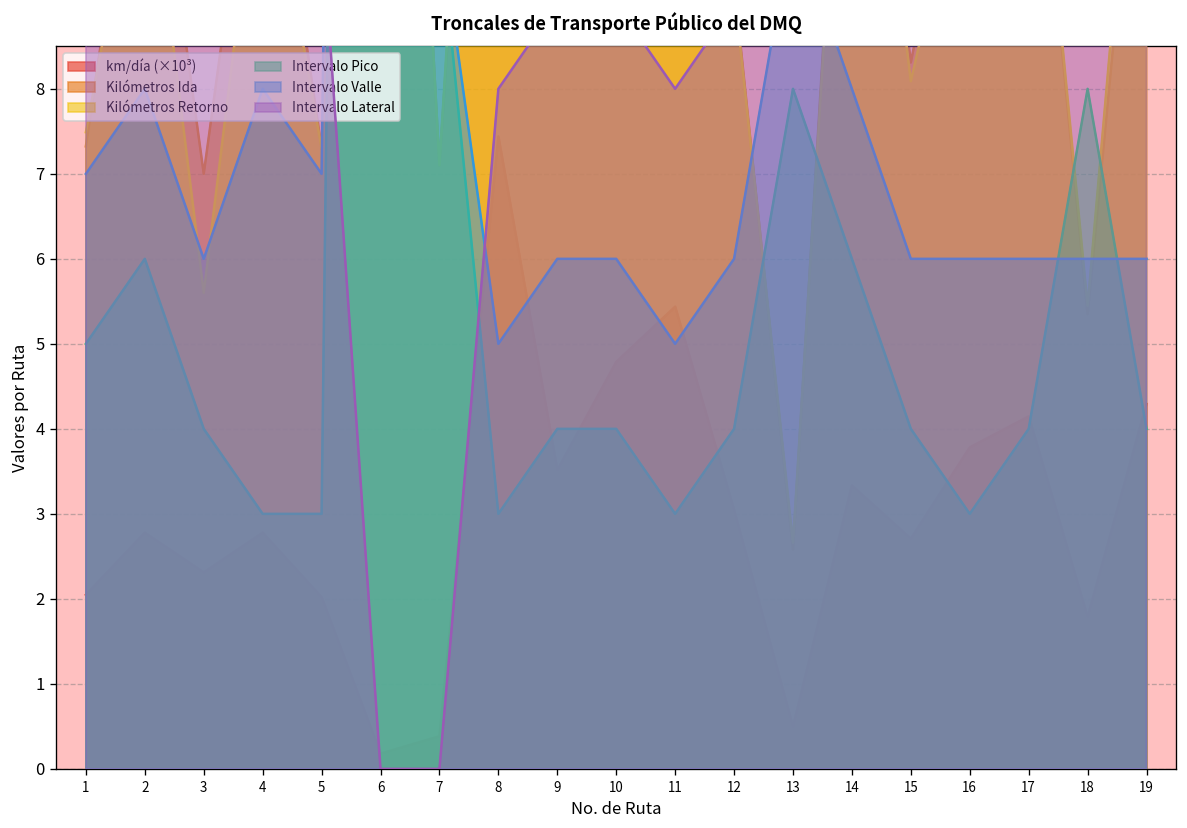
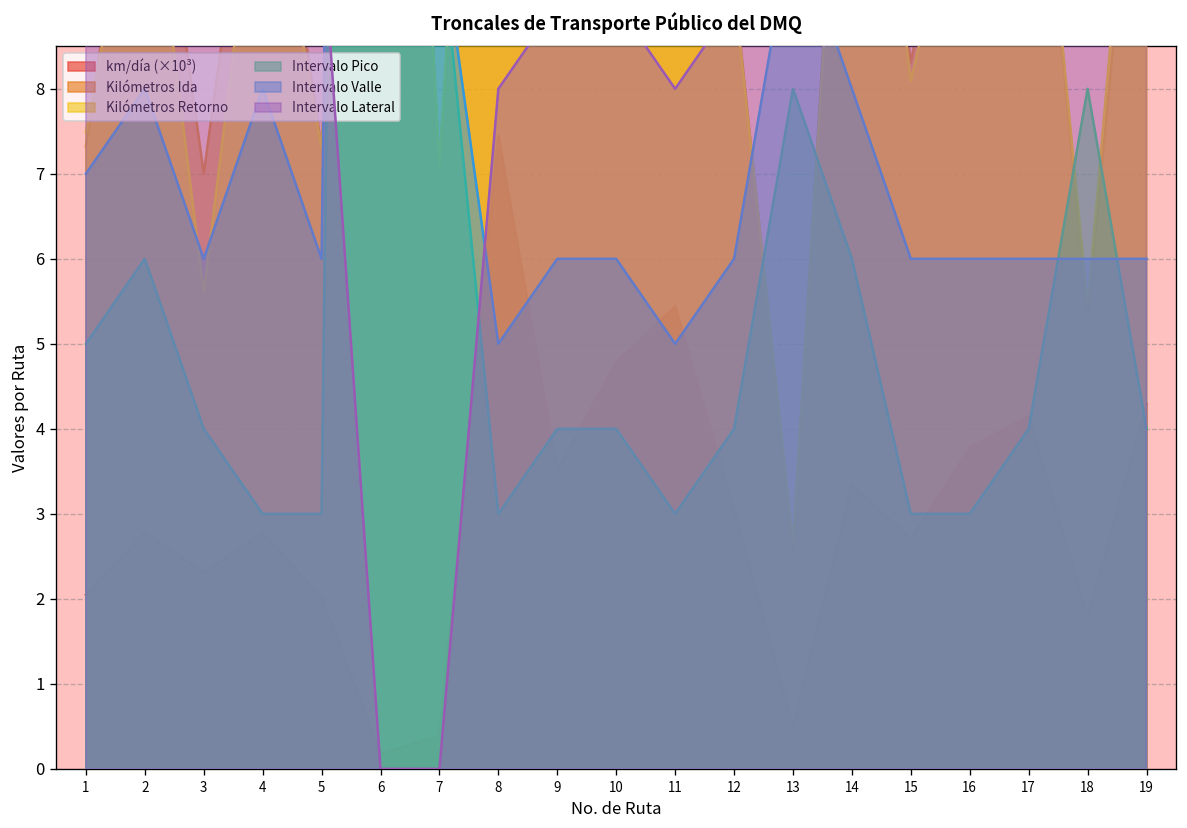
  {
    "Kilómetros Retorno": {
      "1": 7.5,
      "3": 5.6,
      "13": 2.7,
      "15": 8.1,
      "18": 5.5
    },
    "Intervalo Pico": {
      "1": 5,
      "2": 6,
      "3": 4,
      "4": 3,
      "5": 3,
      "8": 3,
      "9": 4,
      "10": 4,
      "11": 3,
      "12": 4,
      "13": 8,
      "14": 6,
-     "15": 4,
+     "15": 3,
      "16": 3,
      "17": 4,
      "18": 8,
      "19": 4
    },
    "Intervalo Valle": {
      "1": 7,
      "3": 6,
-     "5": 7,
+     "5": 6,
      "8": 5,
      "9": 6,
      "10": 6,
      "11": 5,
      "12": 6,
      "14": 8,
      "15": 6,
      "16": 6,
      "17": 6,
      "18": 6,
      "19": 6
    },
    "Intervalo Lateral": {
      "6": 0,
      "7": 0,
      "8": 8,
      "11": 8
    }
  }
